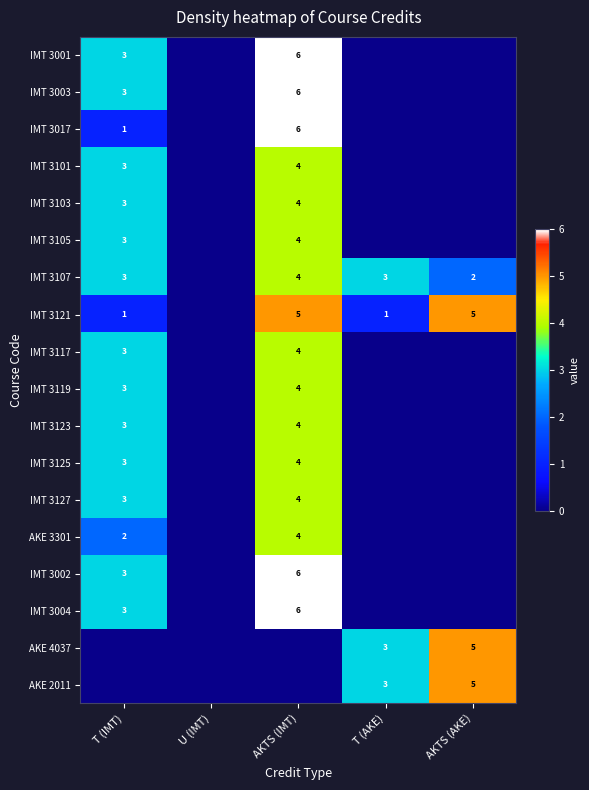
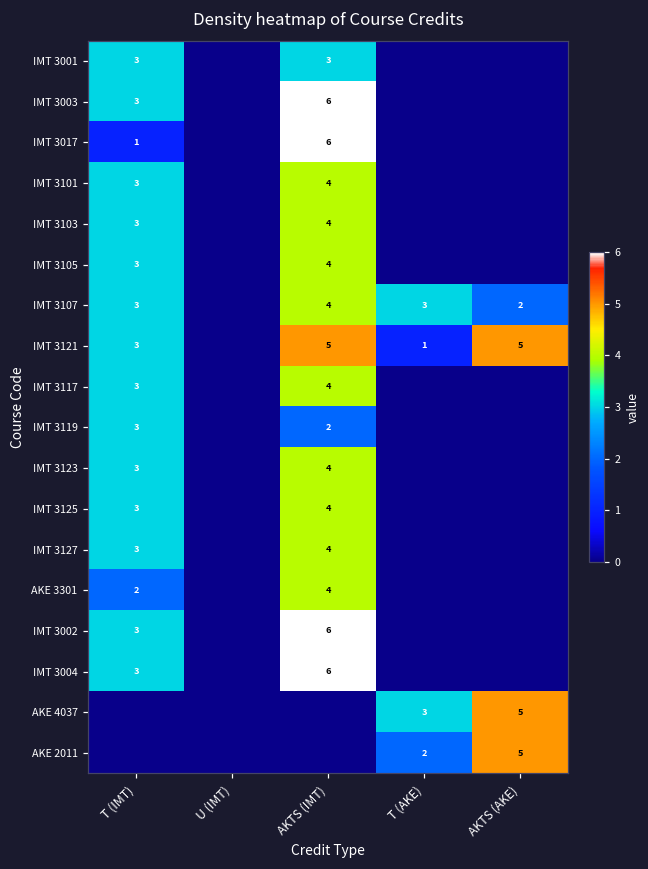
  {
    "IMT 3001": {
      "T (IMT)": 3,
-     "AKTS (IMT)": 6
+     "AKTS (IMT)": 3
    },
    "IMT 3003": {
      "T (IMT)": 3,
      "AKTS (IMT)": 6
    },
    "IMT 3017": {
      "T (IMT)": 1,
      "AKTS (IMT)": 6
    },
    "IMT 3101": {
      "T (IMT)": 3,
      "AKTS (IMT)": 4
    },
    "IMT 3103": {
      "T (IMT)": 3,
      "AKTS (IMT)": 4
    },
    "IMT 3105": {
      "T (IMT)": 3,
      "AKTS (IMT)": 4
    },
    "IMT 3107": {
      "T (IMT)": 3,
      "AKTS (IMT)": 4,
      "T (AKE)": 3,
      "AKTS (AKE)": 2
    },
    "IMT 3121": {
-     "T (IMT)": 1,
+     "T (IMT)": 3,
      "AKTS (IMT)": 5,
      "T (AKE)": 1,
      "AKTS (AKE)": 5
    },
    "IMT 3117": {
      "T (IMT)": 3,
      "AKTS (IMT)": 4
    },
    "IMT 3119": {
      "T (IMT)": 3,
-     "AKTS (IMT)": 4
+     "AKTS (IMT)": 2
    },
    "IMT 3123": {
      "T (IMT)": 3,
      "AKTS (IMT)": 4
    },
    "IMT 3125": {
      "T (IMT)": 3,
      "AKTS (IMT)": 4
    },
    "IMT 3127": {
      "T (IMT)": 3,
      "AKTS (IMT)": 4
    },
    "AKE 3301": {
      "T (IMT)": 2,
      "AKTS (IMT)": 4
    },
    "IMT 3002": {
      "T (IMT)": 3,
      "AKTS (IMT)": 6
    },
    "IMT 3004": {
      "T (IMT)": 3,
      "AKTS (IMT)": 6
    },
    "AKE 4037": {
      "T (AKE)": 3,
      "AKTS (AKE)": 5
    },
    "AKE 2011": {
-     "T (AKE)": 3,
+     "T (AKE)": 2,
      "AKTS (AKE)": 5
    }
  }
